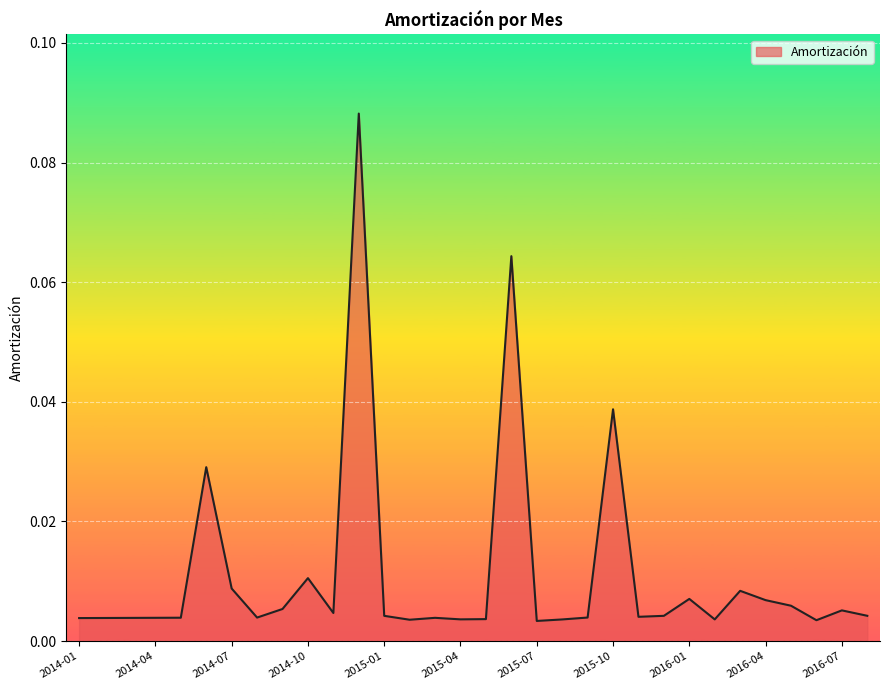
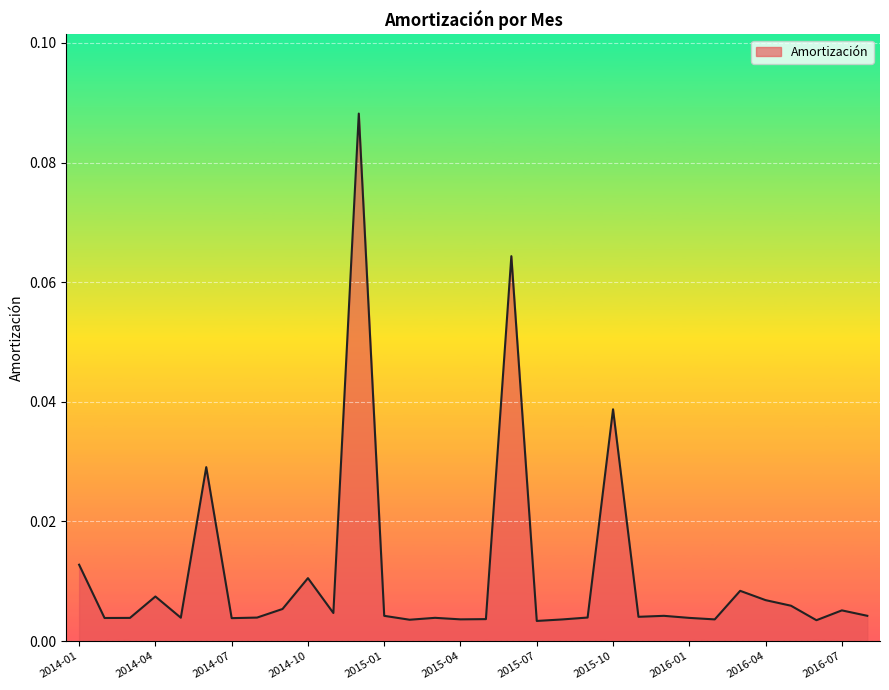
  {
-   "2014-01": 0.004,
-   "2014-04": 0.004,
-   "2014-07": 0.009,
+   "2014-01": 0.013,
+   "2014-04": 0.007,
+   "2014-07": 0.004,
    "2014-10": 0.011,
    "2015-01": 0.004,
    "2015-04": 0.004,
    "2015-07": 0.003,
    "2015-10": 0.039,
-   "2016-01": 0.007,
+   "2016-01": 0.004,
    "2016-04": 0.007,
    "2016-07": 0.005
  }
